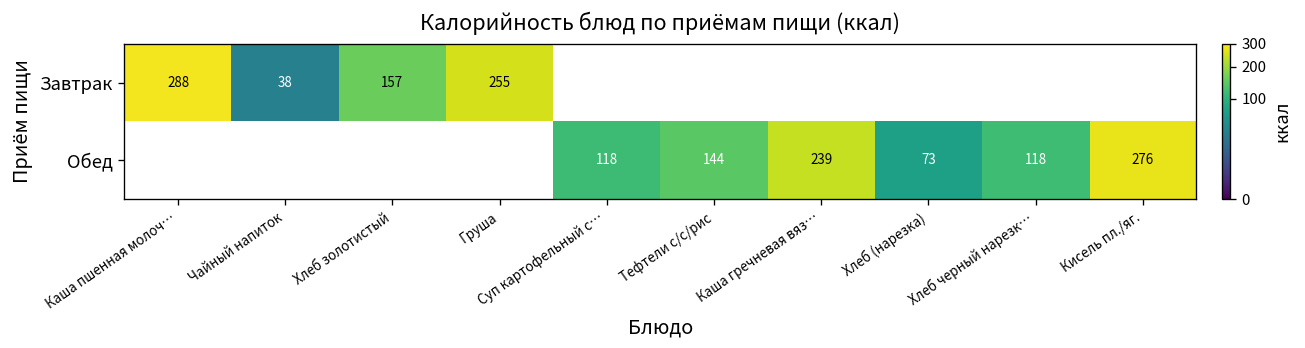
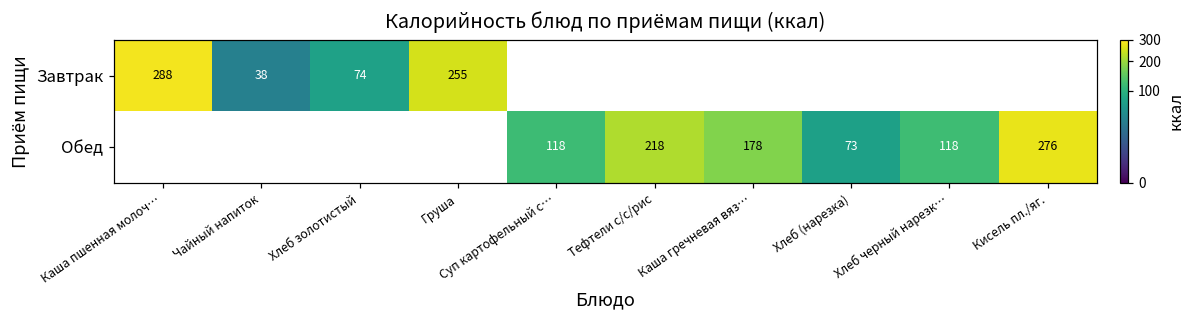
  {
    "Завтрак": {
      "Каша пшенная молоч…": 288,
      "Чайный напиток": 38,
-     "Хлеб золотистый": 157,
+     "Хлеб золотистый": 74,
      "Груша": 255
    },
    "Обед": {
      "Суп картофельный с…": 118,
-     "Тефтели с/с/рис": 144,
-     "Каша гречневая вяз…": 239,
+     "Тефтели с/с/рис": 218,
+     "Каша гречневая вяз…": 178,
      "Хлеб (нарезка)": 73,
      "Хлеб черный нарезк…": 118,
      "Кисель пл./яг.": 276
    }
  }
